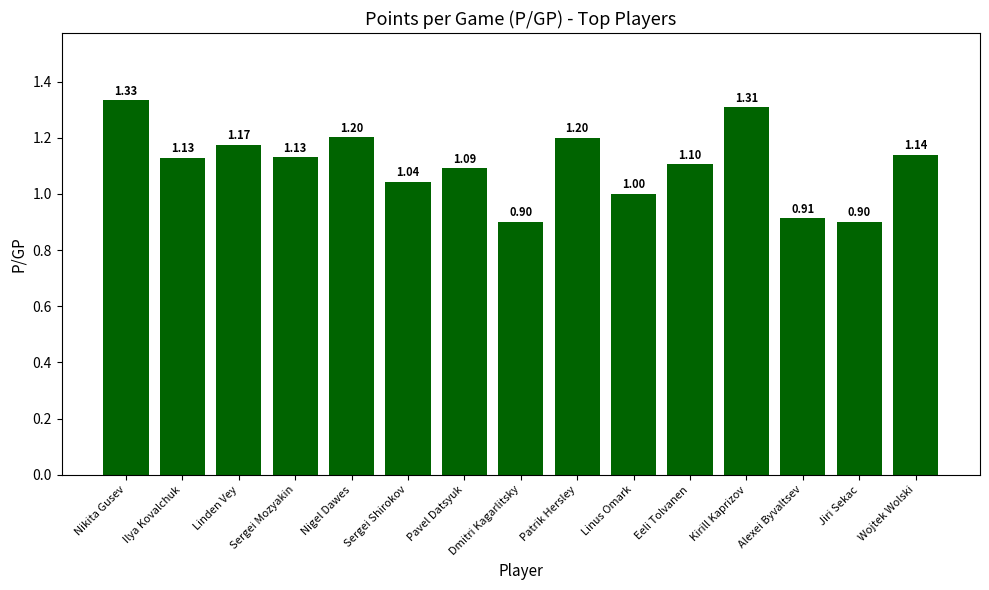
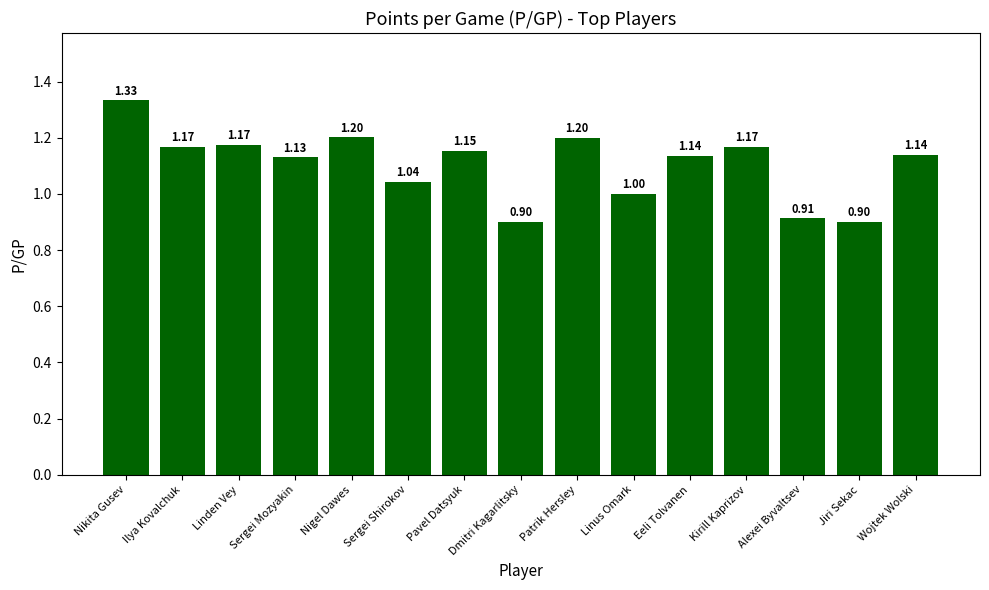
  {
    "Nikita Gusev": 1.33,
-   "Ilya Kovalchuk": 1.13,
+   "Ilya Kovalchuk": 1.17,
    "Linden Vey": 1.17,
    "Sergei Mozyakin": 1.13,
    "Nigel Dawes": 1.20,
    "Sergei Shirokov": 1.04,
-   "Pavel Datsyuk": 1.09,
+   "Pavel Datsyuk": 1.15,
    "Dmitri Kagarlitsky": 0.90,
    "Patrik Hersley": 1.20,
    "Linus Omark": 1.00,
-   "Eeli Tolvanen": 1.10,
-   "Kirill Kaprizov": 1.31,
+   "Eeli Tolvanen": 1.14,
+   "Kirill Kaprizov": 1.17,
    "Alexei Byvaltsev": 0.91,
    "Jiri Sekac": 0.90,
    "Wojtek Wolski": 1.14
  }
